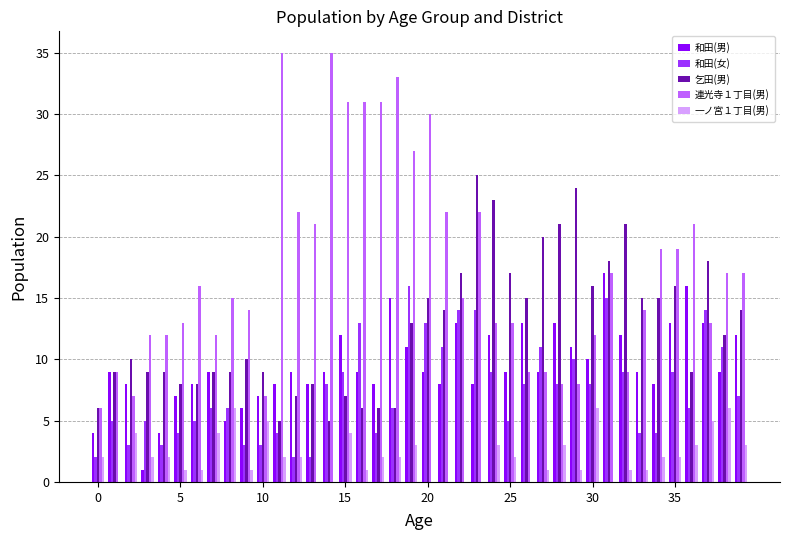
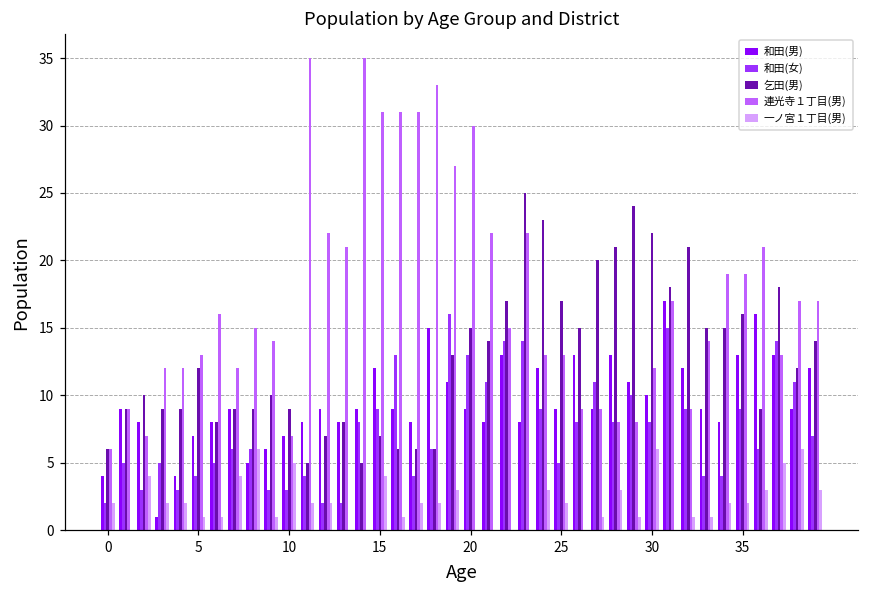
  {
    "乞田(男)": {
      "0": 6,
-     "5": 8,
+     "5": 12,
      "10": 9,
      "15": 7,
      "20": 15,
      "25": 17,
-     "30": 16,
+     "30": 22,
      "35": 16
    }
  }
